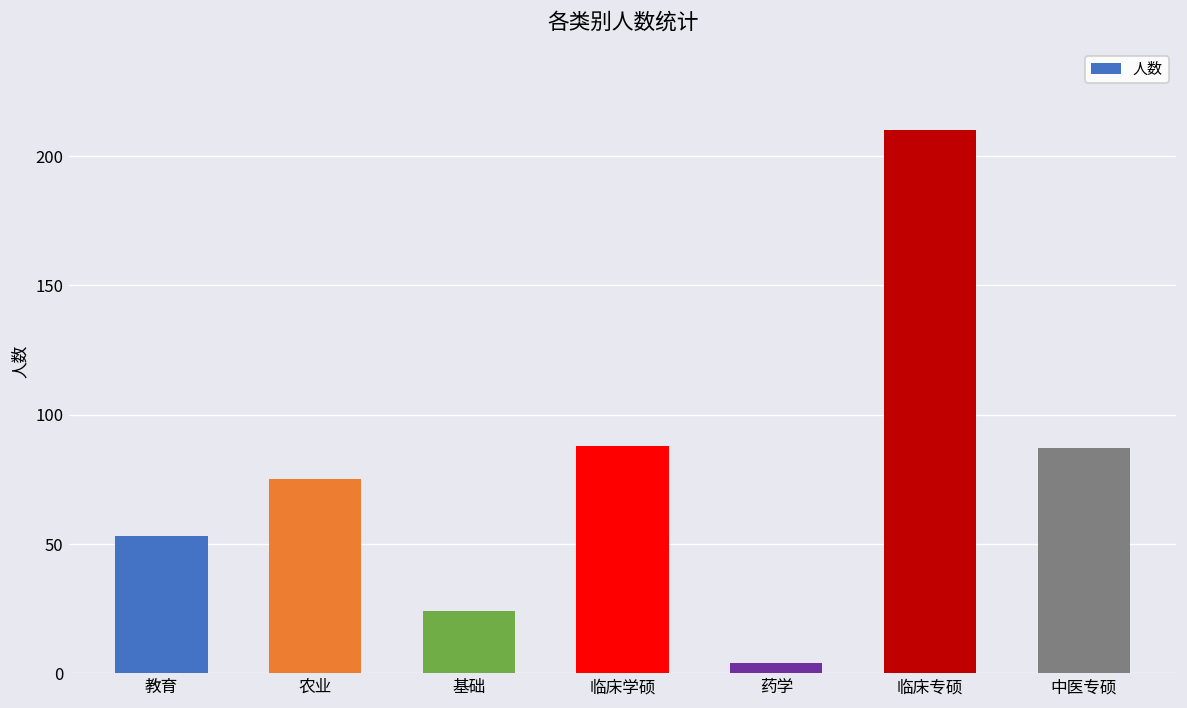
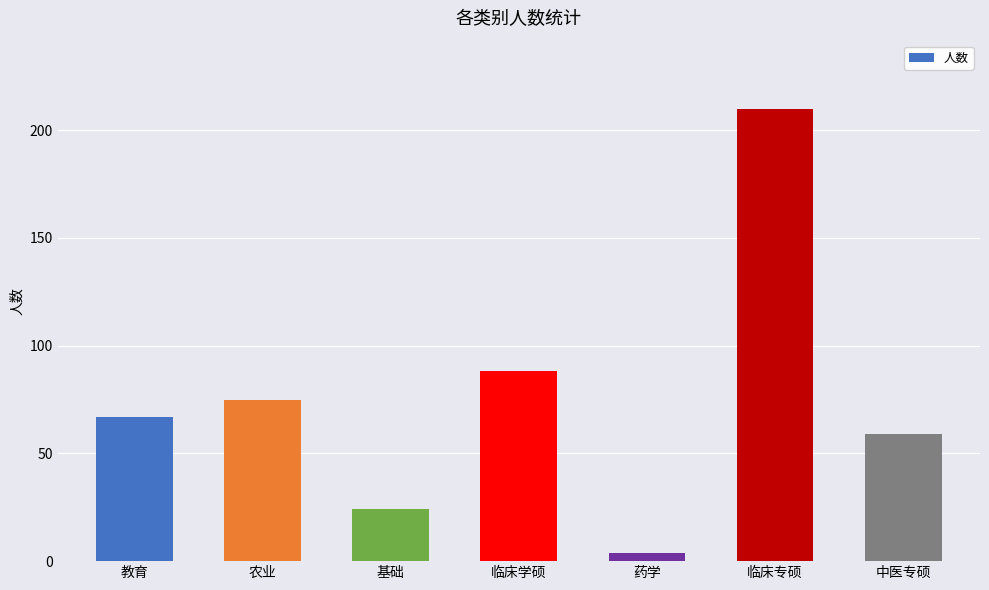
  {
-   "教育": 53,
+   "教育": 67,
    "农业": 75,
    "基础": 24,
    "临床学硕": 88,
    "药学": 4,
    "临床专硕": 210,
-   "中医专硕": 87
+   "中医专硕": 59
  }
